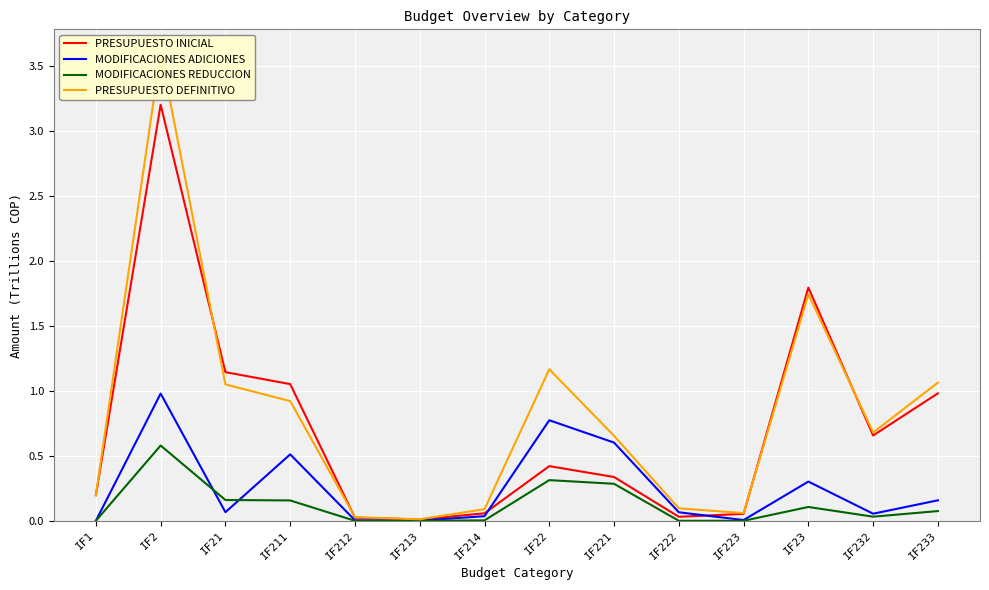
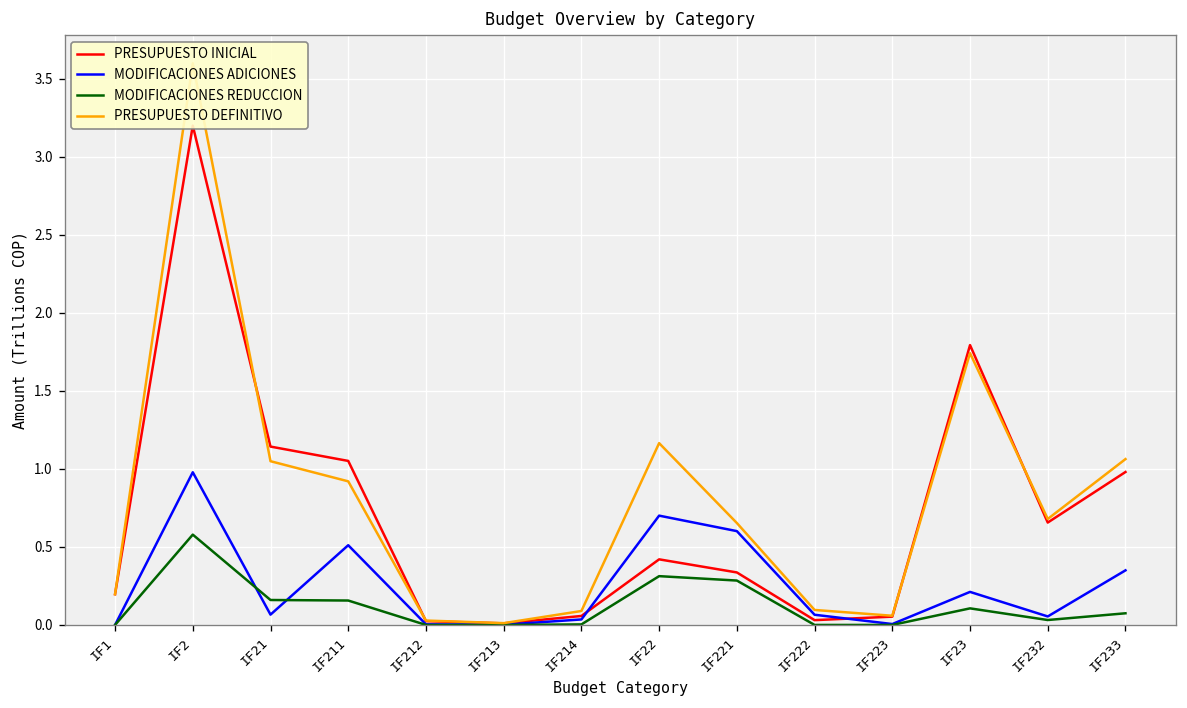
  {
    "PRESUPUESTO INICIAL": {
      "IF2": 3.20,
      "IF21": 1.14,
      "IF211": 1.05,
      "IF214": 0.06,
      "IF22": 0.42,
      "IF221": 0.34,
      "IF222": 0.03,
      "IF23": 1.79,
      "IF232": 0.66,
      "IF233": 0.98
    },
    "MODIFICACIONES ADICIONES": {
      "IF2": 0.98,
      "IF21": 0.07,
      "IF211": 0.51,
      "IF214": 0.04,
-     "IF22": 0.77,
+     "IF22": 0.70,
      "IF221": 0.60,
      "IF222": 0.07,
-     "IF23": 0.30,
+     "IF23": 0.21,
      "IF232": 0.05,
-     "IF233": 0.16
+     "IF233": 0.35
    },
    "MODIFICACIONES REDUCCION": {
      "IF2": 0.58,
      "IF21": 0.16,
      "IF211": 0.16,
      "IF214": 0.00,
      "IF22": 0.31,
      "IF221": 0.28,
      "IF222": 0.00,
      "IF23": 0.11,
      "IF232": 0.03,
      "IF233": 0.07
    },
    "PRESUPUESTO DEFINITIVO": {
      "IF21": 1.05,
      "IF211": 0.92,
      "IF214": 0.09,
      "IF22": 1.17,
      "IF221": 0.65,
      "IF222": 0.10,
      "IF23": 1.74,
      "IF232": 0.68,
      "IF233": 1.06
    }
  }
